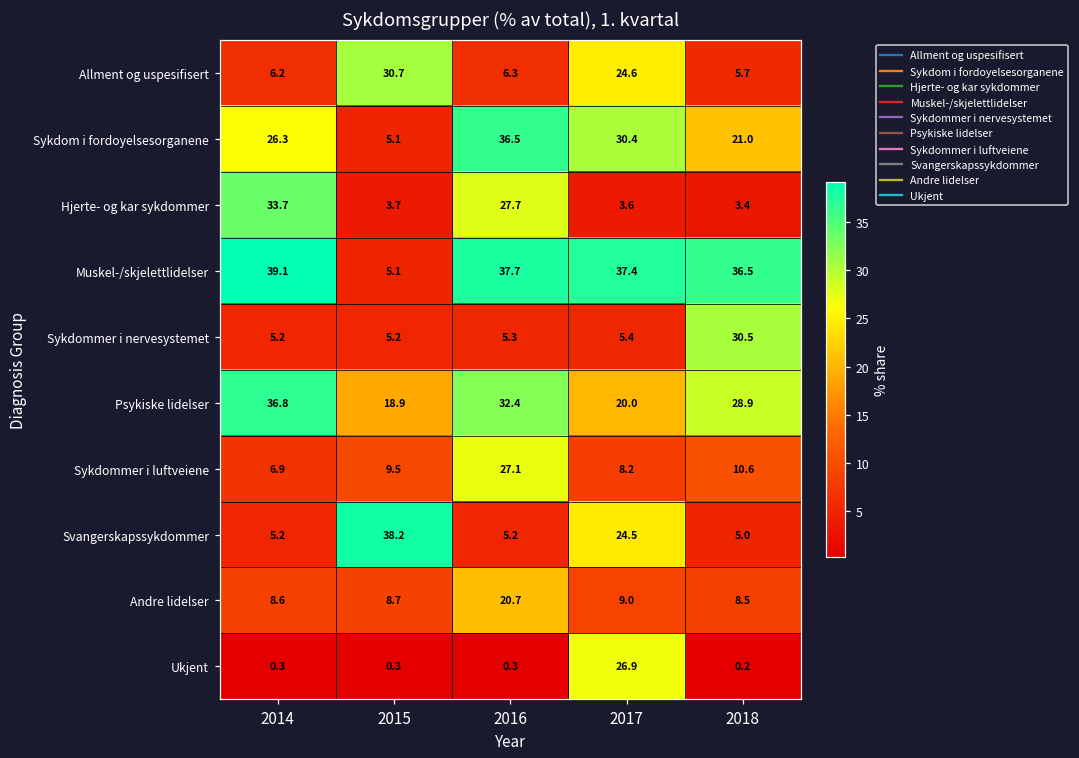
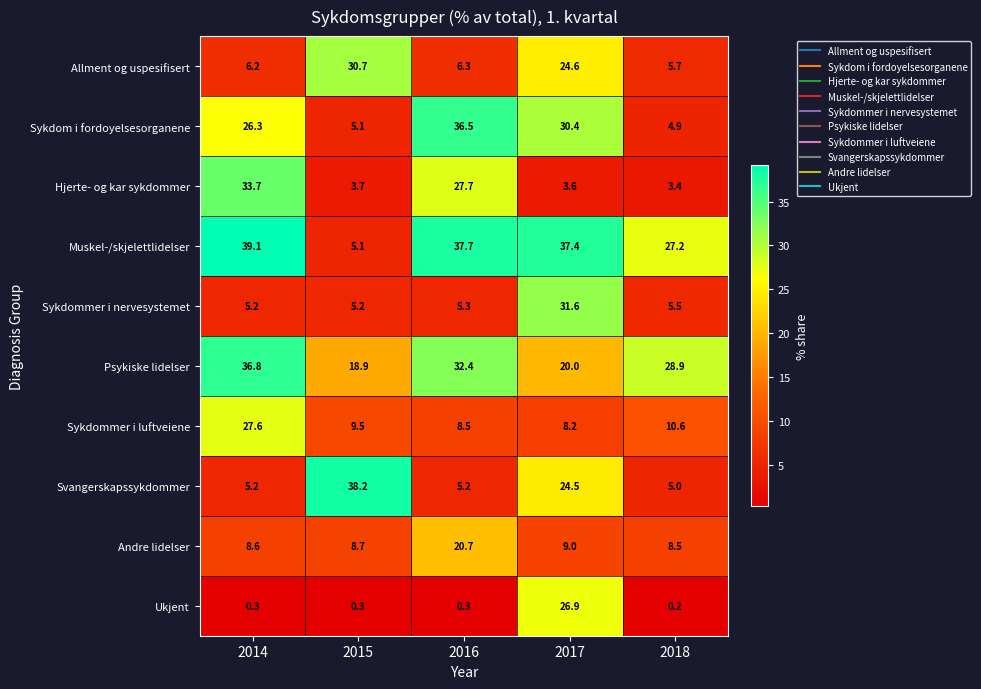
  {
    "Allment og uspesifisert": {
      "2014": 6.2,
      "2015": 30.7,
      "2016": 6.3,
      "2017": 24.6,
      "2018": 5.7
    },
    "Sykdom i fordoyelsesorganene": {
      "2014": 26.3,
      "2015": 5.1,
      "2016": 36.5,
      "2017": 30.4,
-     "2018": 21.0
+     "2018": 4.9
    },
    "Hjerte- og kar sykdommer": {
      "2014": 33.7,
      "2015": 3.7,
      "2016": 27.7,
      "2017": 3.6,
      "2018": 3.4
    },
    "Muskel-/skjelettlidelser": {
      "2014": 39.1,
      "2015": 5.1,
      "2016": 37.7,
      "2017": 37.4,
-     "2018": 36.5
+     "2018": 27.2
    },
    "Sykdommer i nervesystemet": {
      "2014": 5.2,
      "2015": 5.2,
      "2016": 5.3,
-     "2017": 5.4,
-     "2018": 30.5
+     "2017": 31.6,
+     "2018": 5.5
    },
    "Psykiske lidelser": {
      "2014": 36.8,
      "2015": 18.9,
      "2016": 32.4,
      "2017": 20.0,
      "2018": 28.9
    },
    "Sykdommer i luftveiene": {
-     "2014": 6.9,
+     "2014": 27.6,
      "2015": 9.5,
-     "2016": 27.1,
+     "2016": 8.5,
      "2017": 8.2,
      "2018": 10.6
    },
    "Svangerskapssykdommer": {
      "2014": 5.2,
      "2015": 38.2,
      "2016": 5.2,
      "2017": 24.5,
      "2018": 5.0
    },
    "Andre lidelser": {
      "2014": 8.6,
      "2015": 8.7,
      "2016": 20.7,
      "2017": 9.0,
      "2018": 8.5
    },
    "Ukjent": {
      "2014": 0.3,
      "2015": 0.3,
      "2016": 0.3,
      "2017": 26.9,
      "2018": 0.2
    }
  }
